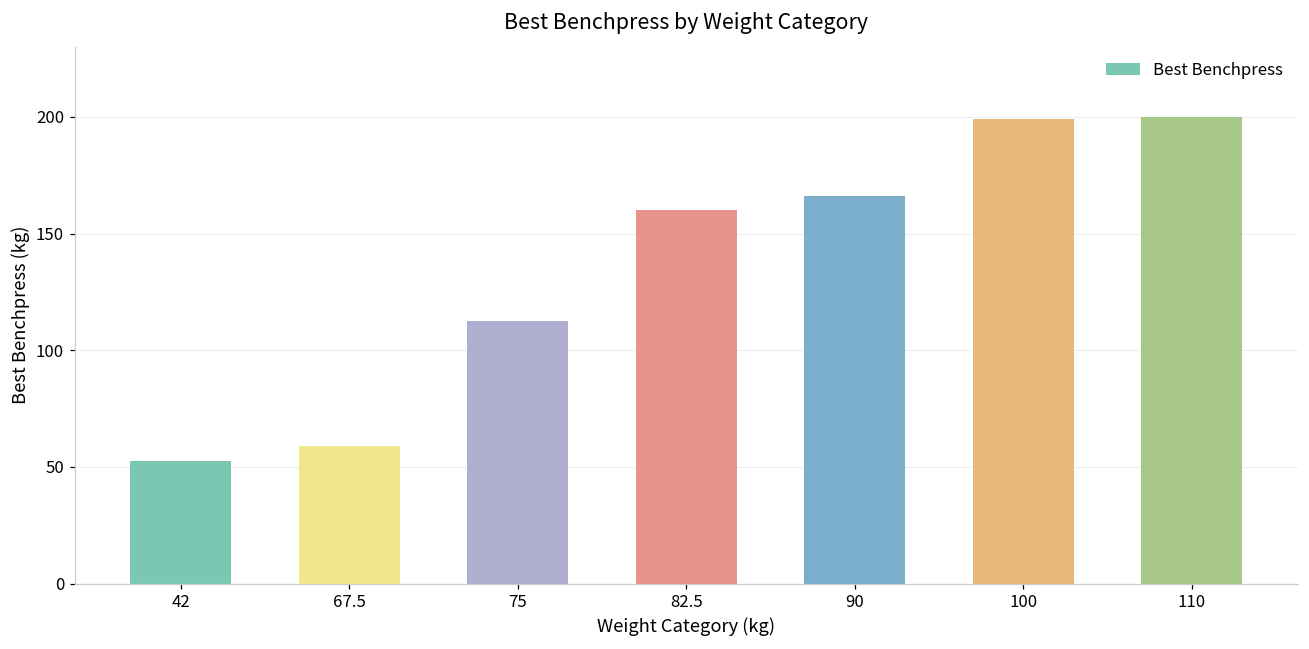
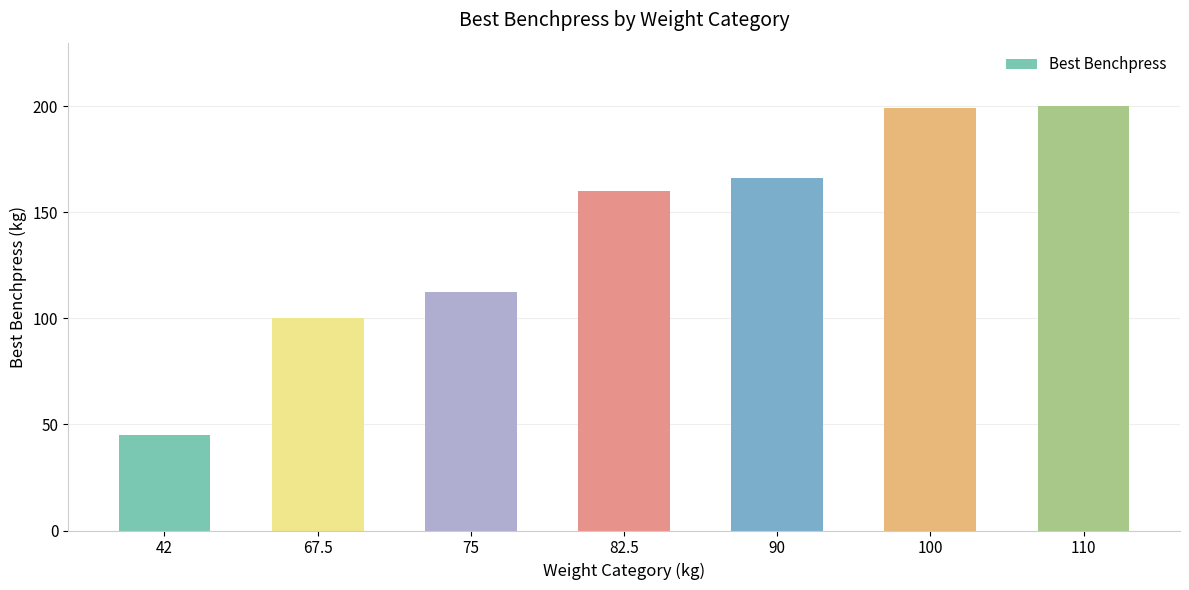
  {
-   "42": 53,
-   "67.5": 59,
+   "42": 45,
+   "67.5": 100,
    "75": 113,
    "82.5": 160,
    "90": 166,
    "100": 199,
    "110": 200
  }
